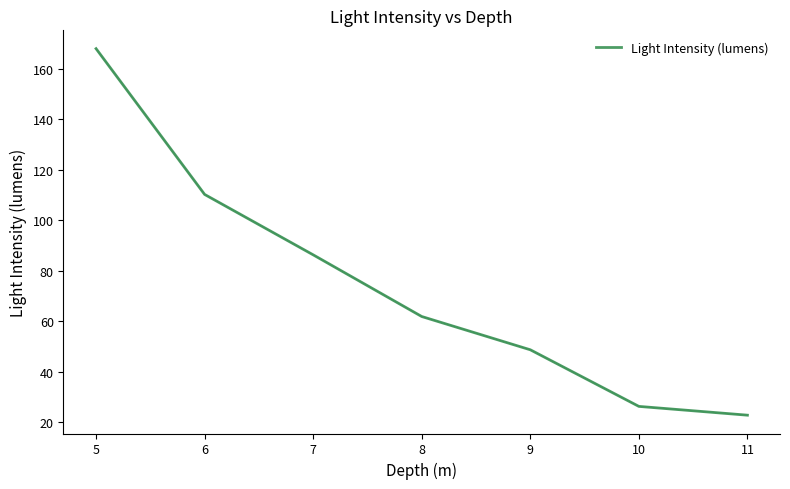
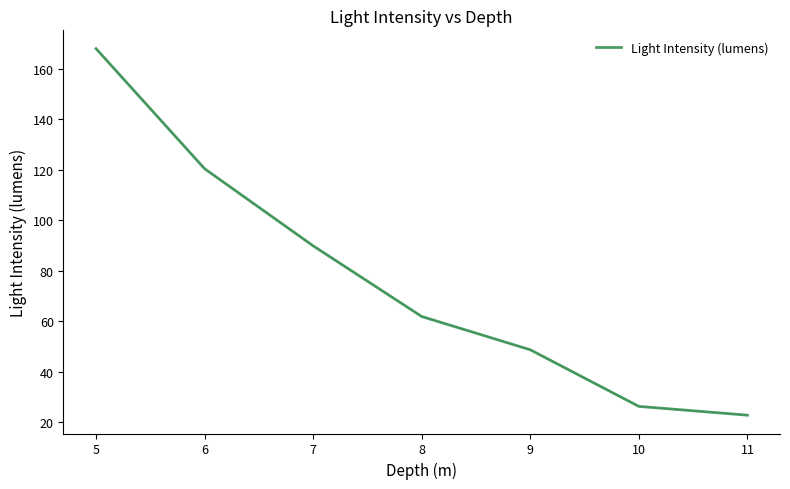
  {
    "5": 168,
-   "6": 110,
-   "7": 86,
+   "6": 120,
+   "7": 90,
    "8": 62,
    "9": 49,
    "10": 26,
    "11": 23
  }
